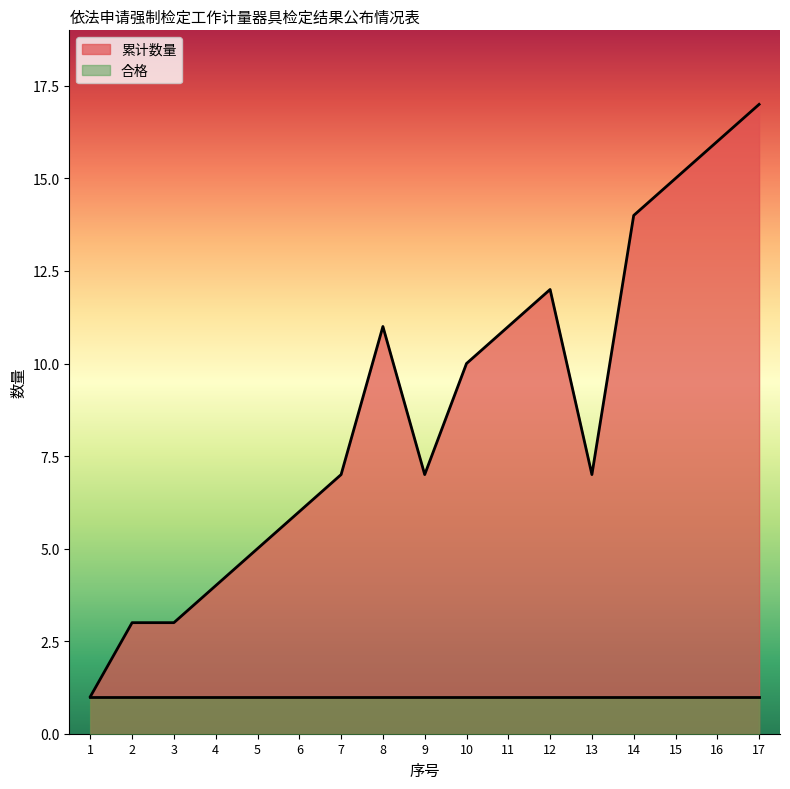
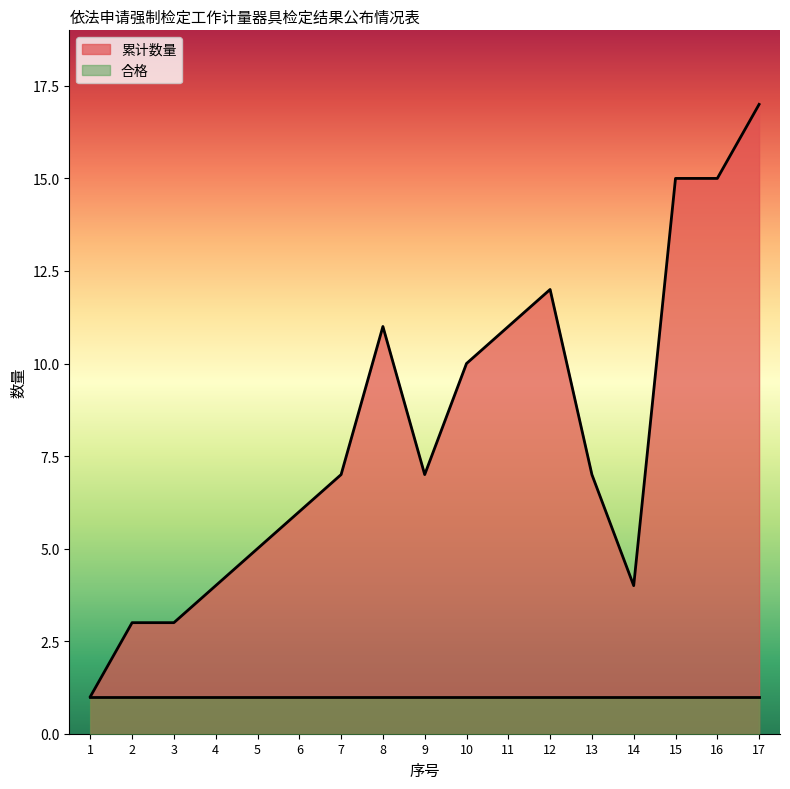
  {
    "累计数量": {
      "2": 3,
      "3": 3,
      "4": 4,
      "5": 5,
      "6": 6,
      "7": 7,
      "8": 11,
      "9": 7,
      "10": 10,
      "11": 11,
      "12": 12,
      "13": 7,
-     "14": 14,
+     "14": 4,
      "15": 15,
-     "16": 16,
+     "16": 15,
      "17": 17
    },
    "合格": {
      "2": 1,
      "3": 1,
      "4": 1,
      "5": 1,
      "6": 1,
      "7": 1,
      "8": 1,
      "9": 1,
      "10": 1,
      "11": 1,
      "12": 1,
      "13": 1,
      "14": 1,
      "15": 1,
      "16": 1,
      "17": 1
    }
  }
